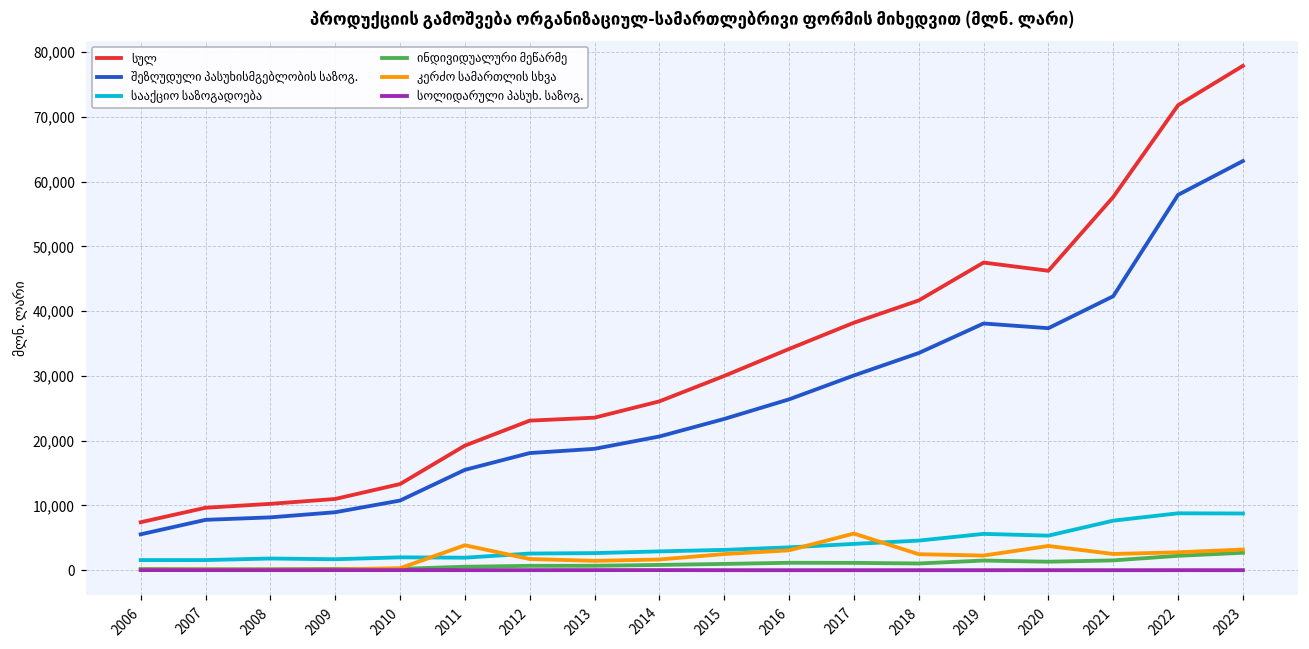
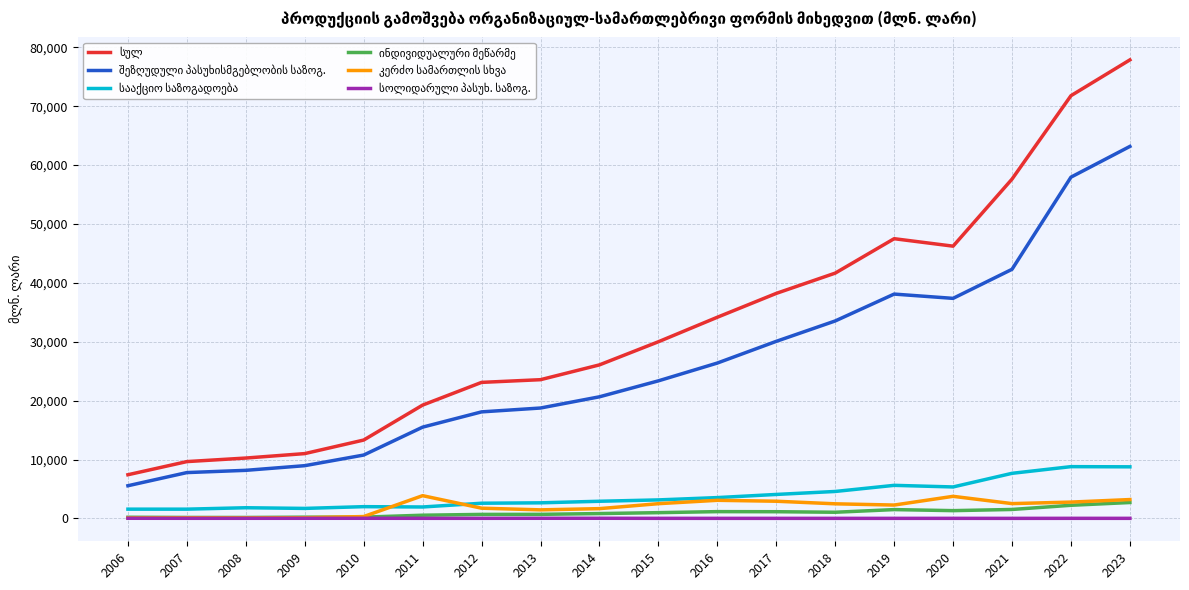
  {
    "სულ": {
      "2006": "7,000",
      "2007": "10,000",
      "2008": "10,000",
      "2009": "11,000",
      "2010": "13,000",
      "2011": "19,000",
      "2012": "23,000",
      "2013": "24,000",
      "2014": "26,000",
      "2015": "30,000",
      "2016": "34,000",
      "2017": "38,000",
      "2018": "42,000",
      "2019": "47,000",
      "2020": "46,000",
      "2021": "58,000",
      "2022": "72,000",
      "2023": "78,000"
    },
    "შეზღუდული პასუხისმგებლობის საზოგ.": {
      "2006": "6,000",
      "2007": "8,000",
      "2008": "8,000",
      "2009": "9,000",
      "2010": "11,000",
      "2011": "15,000",
      "2012": "18,000",
      "2013": "19,000",
      "2014": "21,000",
      "2015": "23,000",
      "2016": "26,000",
      "2017": "30,000",
      "2018": "34,000",
      "2019": "38,000",
      "2020": "37,000",
      "2021": "42,000",
      "2022": "58,000",
      "2023": "63,000"
    },
    "სააქციო საზოგადოება": {
      "2006": "2,000",
      "2007": "2,000",
      "2008": "2,000",
      "2009": "2,000",
      "2010": "2,000",
      "2011": "2,000",
      "2012": "3,000",
      "2013": "3,000",
      "2014": "3,000",
      "2015": "3,000",
      "2016": "4,000",
      "2017": "4,000",
      "2018": "5,000",
      "2019": "6,000",
      "2020": "5,000",
      "2021": "8,000",
      "2022": "9,000",
      "2023": "9,000"
    },
    "ინდივიდუალური მეწარმე": {
      "2011": "1,000",
      "2012": "1,000",
      "2013": "1,000",
      "2014": "1,000",
      "2015": "1,000",
      "2016": "1,000",
      "2017": "1,000",
      "2018": "1,000",
      "2019": "1,000",
      "2020": "1,000",
      "2021": "2,000",
      "2022": "2,000",
      "2023": "3,000"
    },
    "კერძო სამართლის სხვა": {
      "2011": "4,000",
      "2012": "2,000",
      "2013": "1,000",
      "2014": "2,000",
      "2015": "2,000",
      "2016": "3,000",
-     "2017": "6,000",
+     "2017": "3,000",
      "2018": "2,000",
      "2019": "2,000",
      "2020": "4,000",
      "2021": "3,000",
      "2022": "3,000",
      "2023": "3,000"
    },
    "სოლიდარული პასუხ. საზოგ.": {
      "2011": "0",
      "2012": "0",
      "2013": "0",
      "2014": "0",
      "2015": "0",
      "2016": "0",
      "2017": "0",
      "2018": "0",
      "2019": "0",
      "2020": "0",
      "2021": "0",
      "2022": "0",
      "2023": "0"
    }
  }
